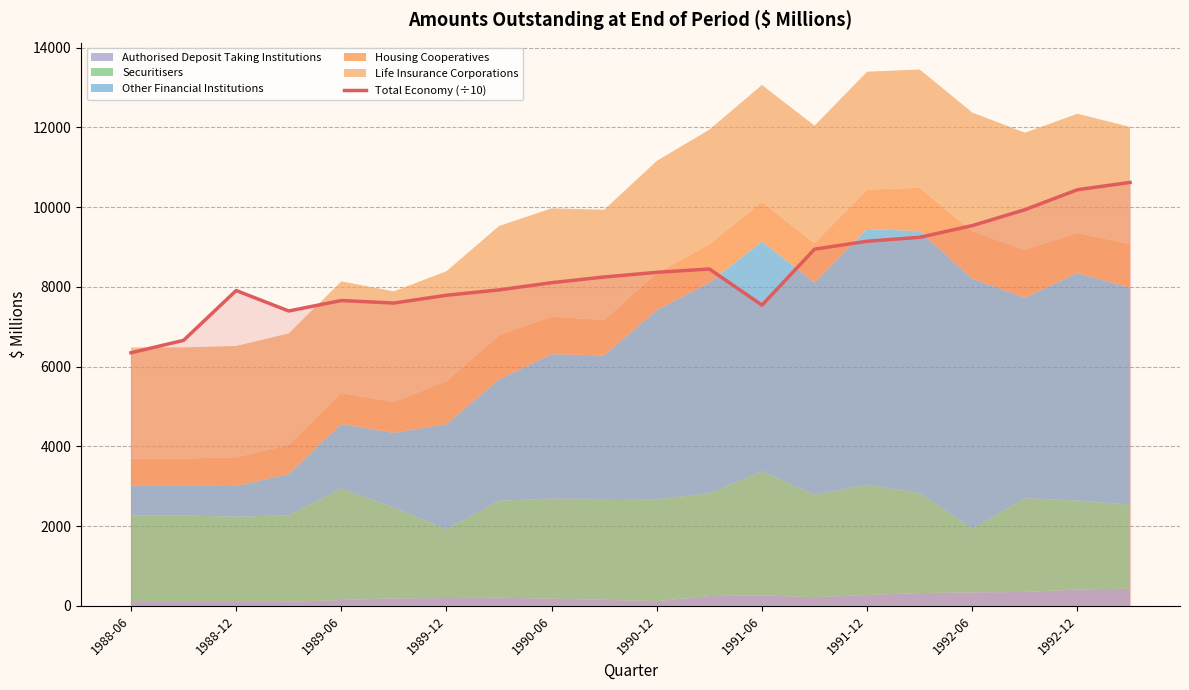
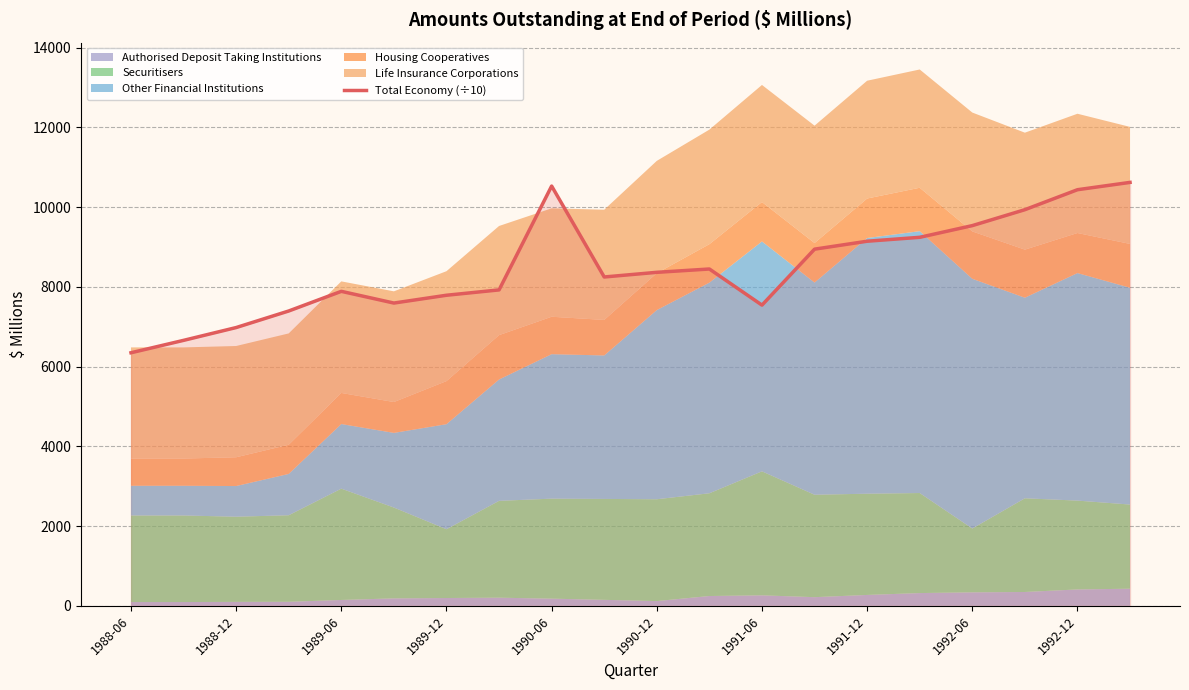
  {
    "Total Economy (÷10)": {
      "1988-06": 6300,
-     "1988-12": 7900,
-     "1989-06": 7700,
+     "1988-12": 7000,
+     "1989-06": 7900,
      "1989-12": 7800,
-     "1990-06": 8100,
+     "1990-06": 10500,
      "1991-06": 7500,
      "1991-12": 9100,
      "1992-06": 9500,
      "1992-12": 10400
    },
    "Securitisers": {
      "1988-06": 2200,
      "1988-12": 2100,
      "1989-06": 2800,
      "1989-12": 1700,
      "1990-06": 2500,
      "1990-12": 2600,
      "1991-06": 3100,
-     "1991-12": 2800,
+     "1991-12": 2500,
      "1992-06": 1600,
      "1992-12": 2200
    }
  }
